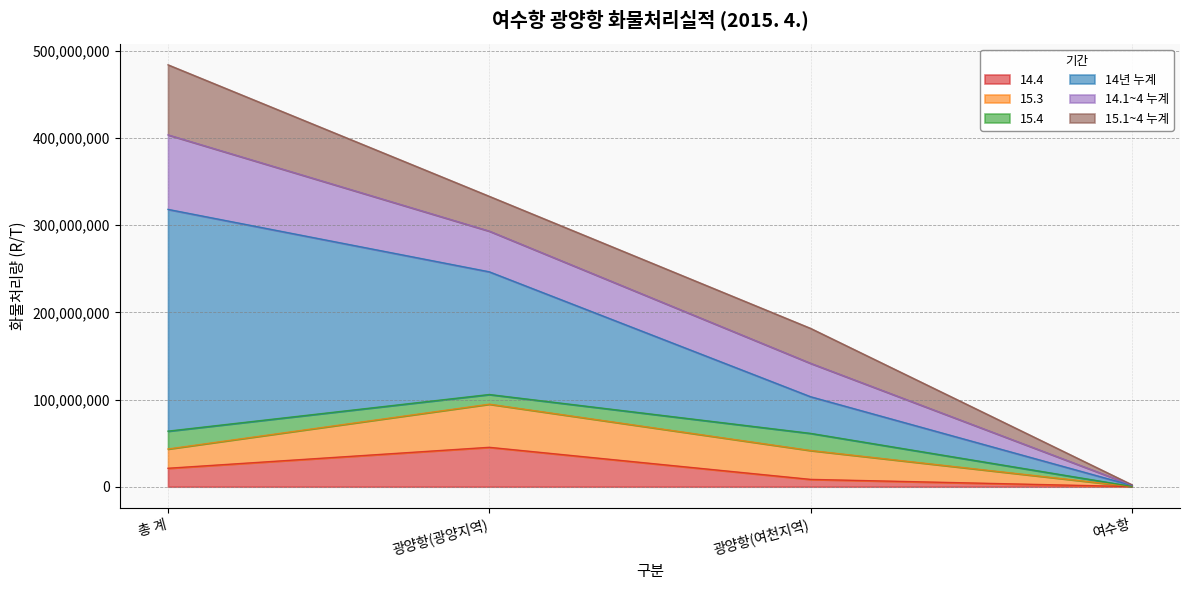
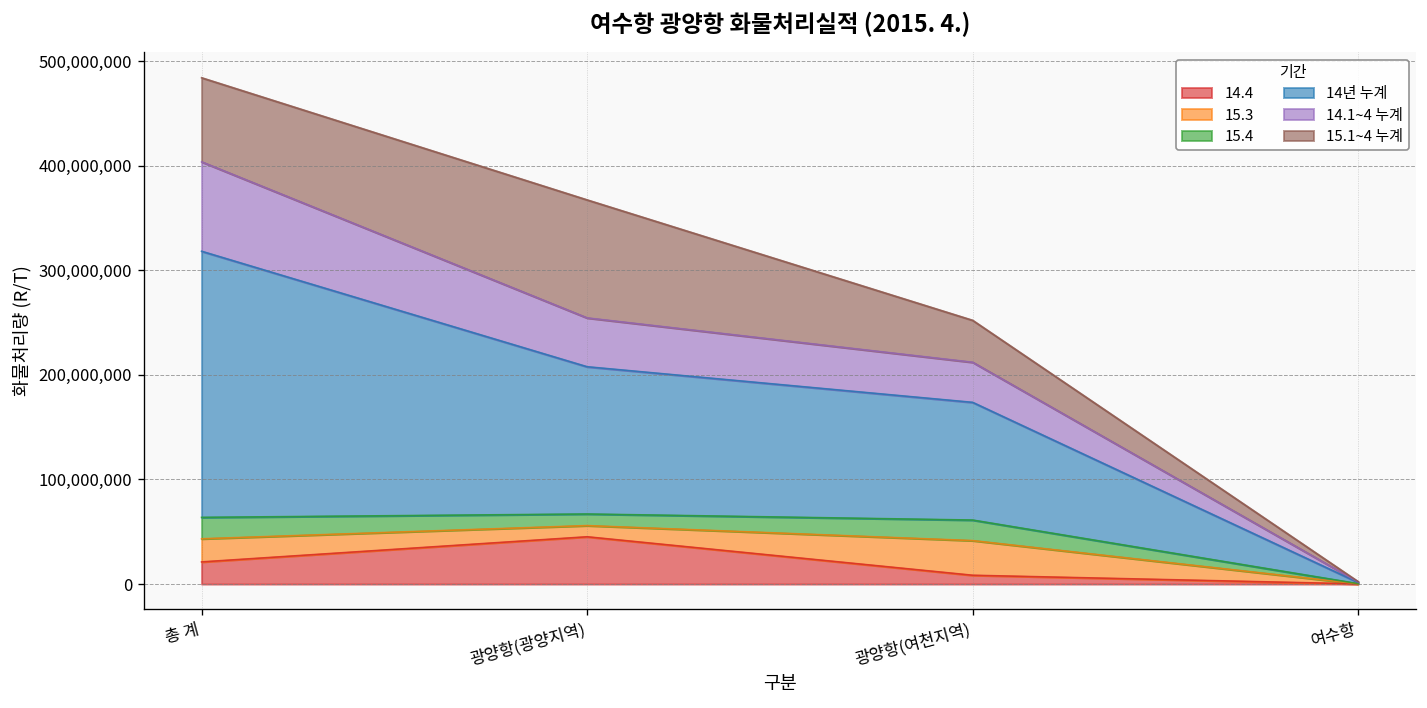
  {
    "14.4": {
      "총 계": "20,000,000",
      "광양항(광양지역)": "50,000,000",
      "광양항(여천지역)": "10,000,000"
    },
    "15.3": {
      "총 계": "20,000,000",
-     "광양항(광양지역)": "50,000,000",
+     "광양항(광양지역)": "10,000,000",
      "광양항(여천지역)": "30,000,000"
    },
    "15.4": {
      "총 계": "20,000,000",
      "광양항(광양지역)": "10,000,000",
      "광양항(여천지역)": "20,000,000"
    },
    "14년 누계": {
      "총 계": "250,000,000",
      "광양항(광양지역)": "140,000,000",
-     "광양항(여천지역)": "40,000,000"
+     "광양항(여천지역)": "110,000,000"
    },
    "14.1~4 누계": {
      "총 계": "90,000,000",
      "광양항(광양지역)": "50,000,000",
      "광양항(여천지역)": "40,000,000"
    },
    "15.1~4 누계": {
      "총 계": "80,000,000",
-     "광양항(광양지역)": "40,000,000",
+     "광양항(광양지역)": "110,000,000",
      "광양항(여천지역)": "40,000,000"
    }
  }
